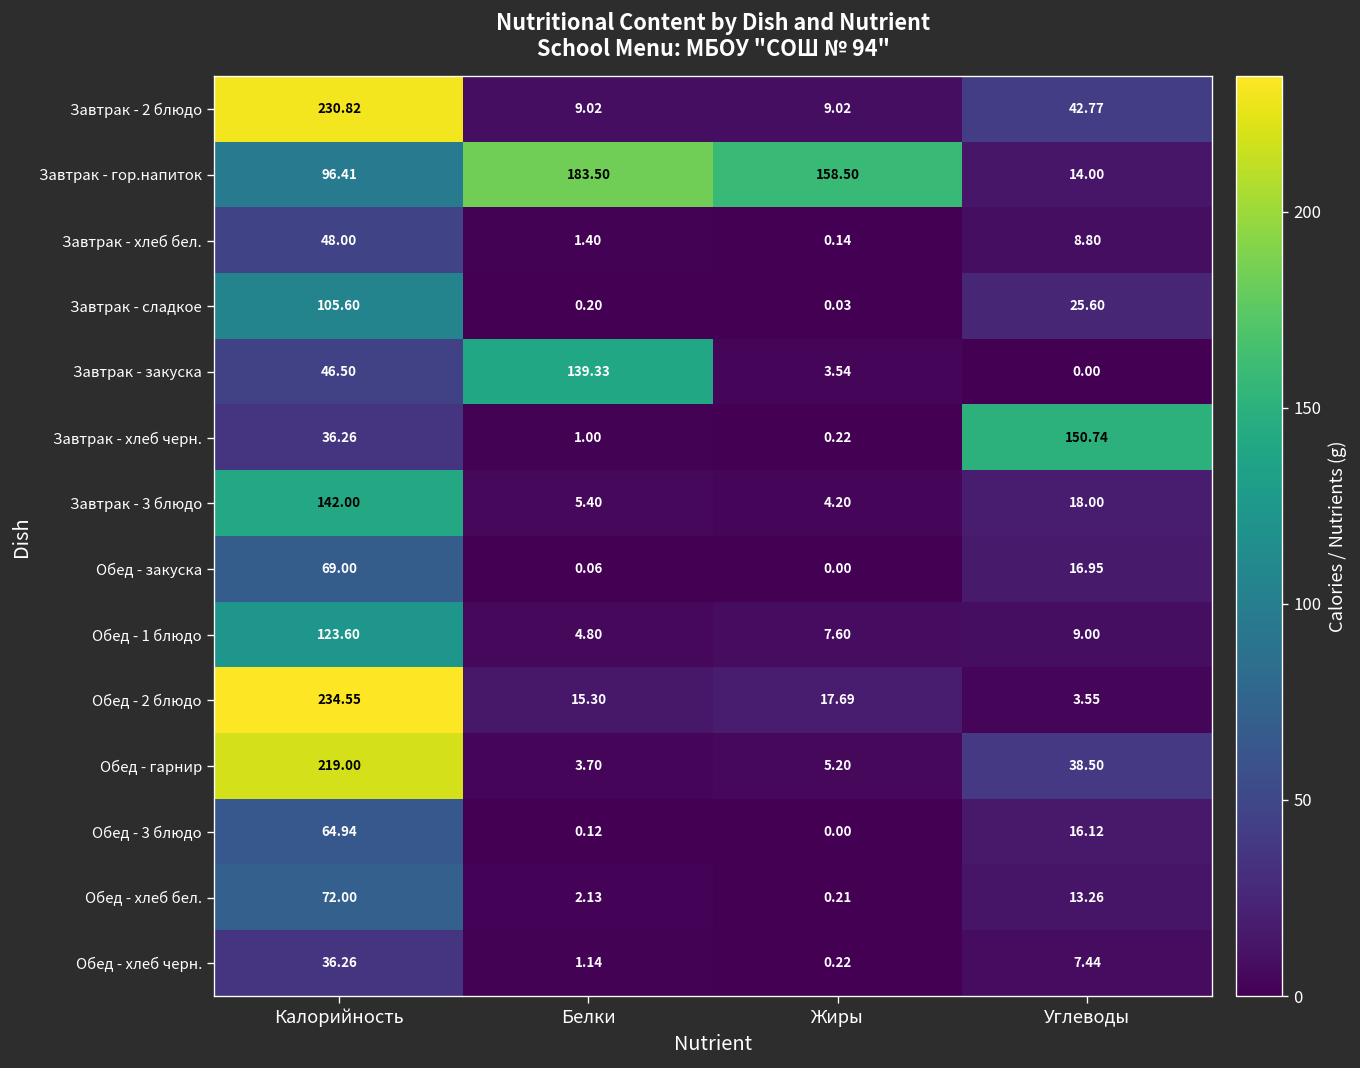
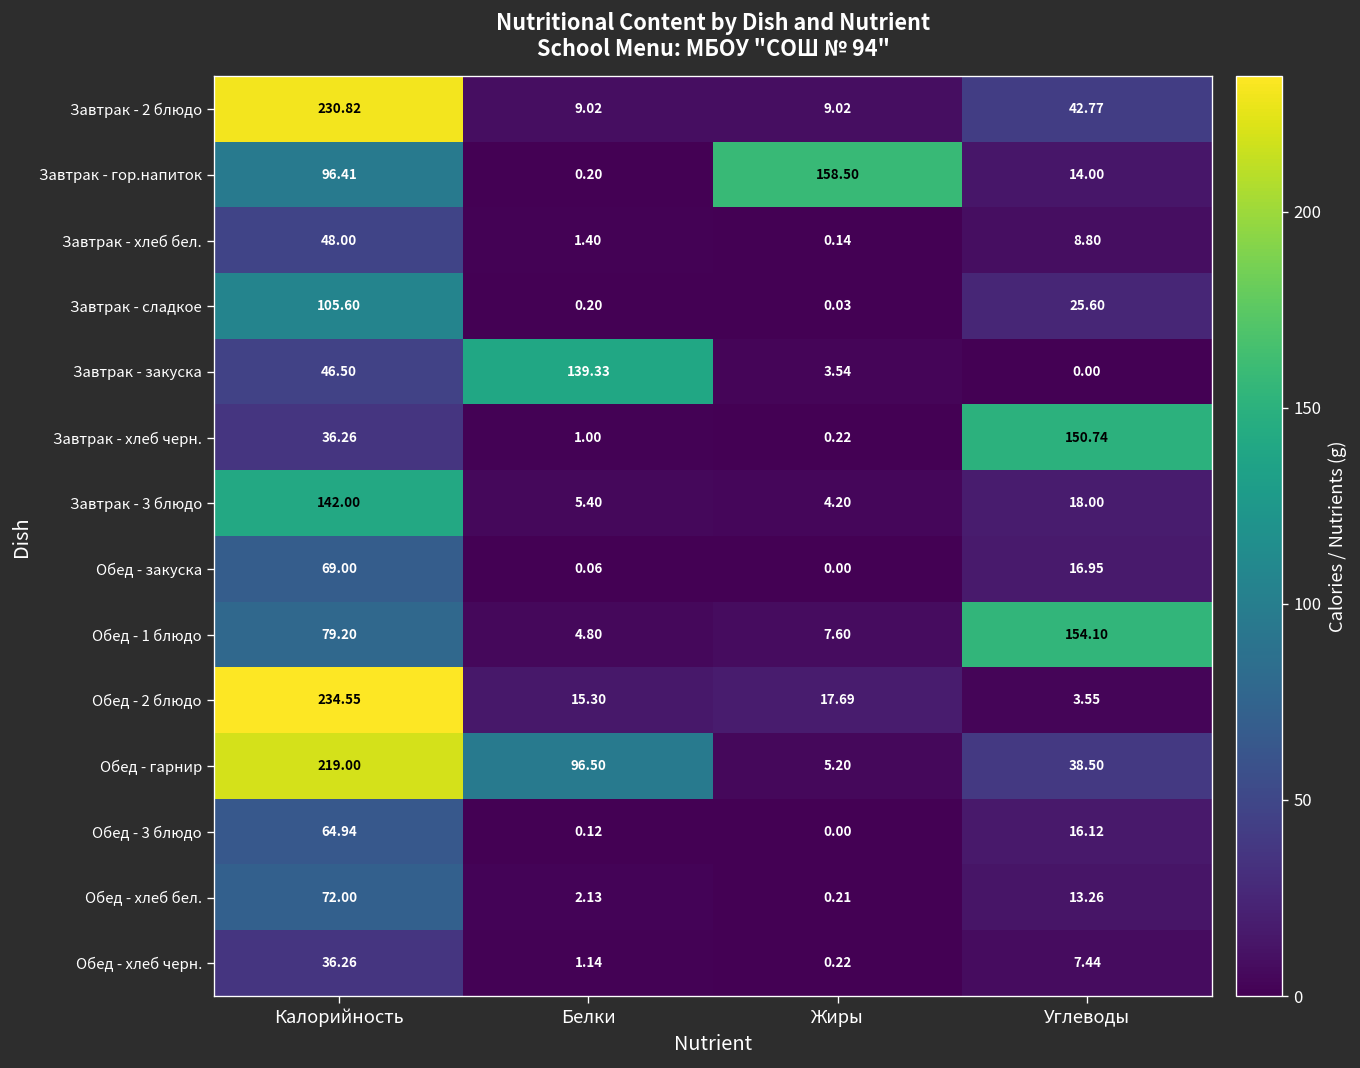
  {
    "Завтрак - 2 блюдо": {
      "Калорийность": 230.82,
      "Белки": 9.02,
      "Жиры": 9.02,
      "Углеводы": 42.77
    },
    "Завтрак - гор.напиток": {
      "Калорийность": 96.41,
-     "Белки": 183.50,
+     "Белки": 0.20,
      "Жиры": 158.50,
      "Углеводы": 14.00
    },
    "Завтрак - хлеб бел.": {
      "Калорийность": 48.00,
      "Белки": 1.40,
      "Жиры": 0.14,
      "Углеводы": 8.80
    },
    "Завтрак - сладкое": {
      "Калорийность": 105.60,
      "Белки": 0.20,
      "Жиры": 0.03,
      "Углеводы": 25.60
    },
    "Завтрак - закуска": {
      "Калорийность": 46.50,
      "Белки": 139.33,
      "Жиры": 3.54,
      "Углеводы": 0.00
    },
    "Завтрак - хлеб черн.": {
      "Калорийность": 36.26,
      "Белки": 1.00,
      "Жиры": 0.22,
      "Углеводы": 150.74
    },
    "Завтрак - 3 блюдо": {
      "Калорийность": 142.00,
      "Белки": 5.40,
      "Жиры": 4.20,
      "Углеводы": 18.00
    },
    "Обед - закуска": {
      "Калорийность": 69.00,
      "Белки": 0.06,
      "Жиры": 0.00,
      "Углеводы": 16.95
    },
    "Обед - 1 блюдо": {
-     "Калорийность": 123.60,
+     "Калорийность": 79.20,
      "Белки": 4.80,
      "Жиры": 7.60,
-     "Углеводы": 9.00
+     "Углеводы": 154.10
    },
    "Обед - 2 блюдо": {
      "Калорийность": 234.55,
      "Белки": 15.30,
      "Жиры": 17.69,
      "Углеводы": 3.55
    },
    "Обед - гарнир": {
      "Калорийность": 219.00,
-     "Белки": 3.70,
+     "Белки": 96.50,
      "Жиры": 5.20,
      "Углеводы": 38.50
    },
    "Обед - 3 блюдо": {
      "Калорийность": 64.94,
      "Белки": 0.12,
      "Жиры": 0.00,
      "Углеводы": 16.12
    },
    "Обед - хлеб бел.": {
      "Калорийность": 72.00,
      "Белки": 2.13,
      "Жиры": 0.21,
      "Углеводы": 13.26
    },
    "Обед - хлеб черн.": {
      "Калорийность": 36.26,
      "Белки": 1.14,
      "Жиры": 0.22,
      "Углеводы": 7.44
    }
  }
